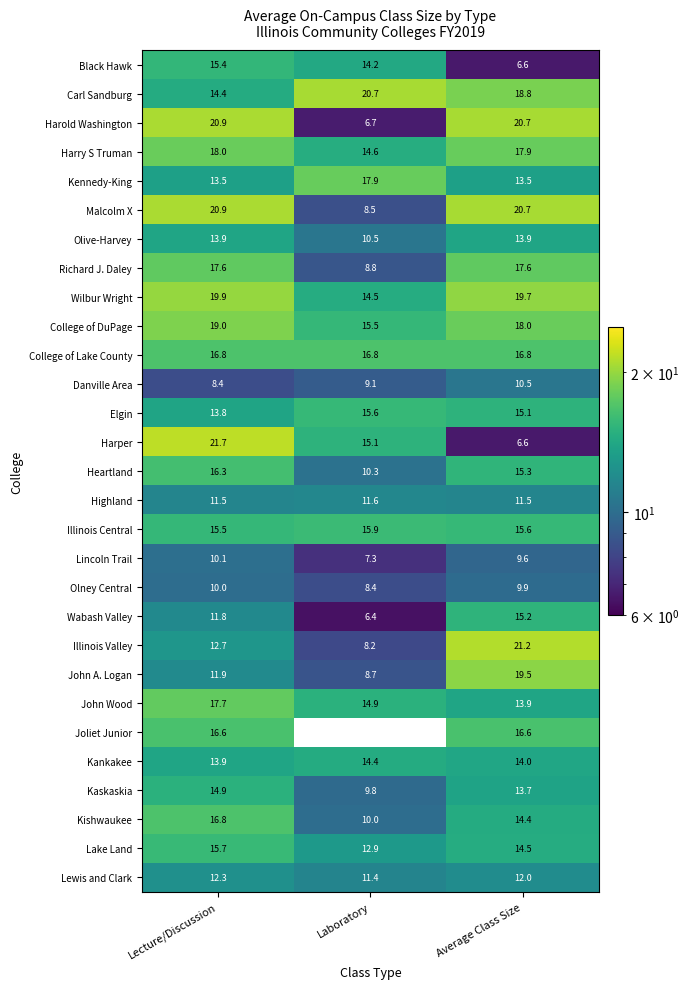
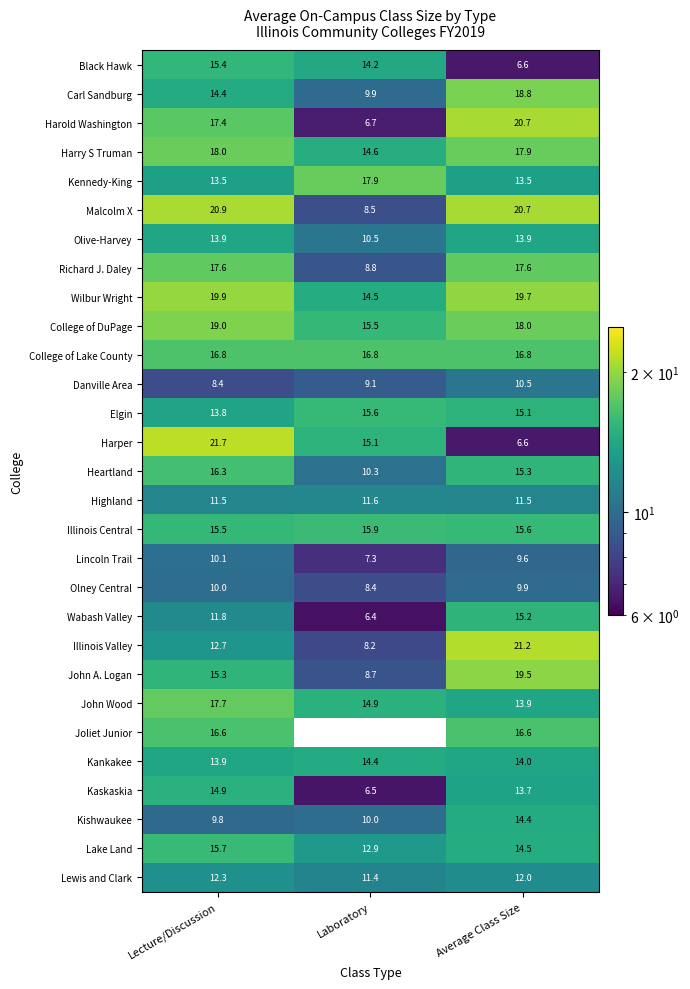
  {
    "Black Hawk": {
      "Lecture/Discussion": 15.4,
      "Laboratory": 14.2,
      "Average Class Size": 6.6
    },
    "Carl Sandburg": {
      "Lecture/Discussion": 14.4,
-     "Laboratory": 20.7,
+     "Laboratory": 9.9,
      "Average Class Size": 18.8
    },
    "Harold Washington": {
-     "Lecture/Discussion": 20.9,
+     "Lecture/Discussion": 17.4,
      "Laboratory": 6.7,
      "Average Class Size": 20.7
    },
    "Harry S Truman": {
      "Lecture/Discussion": 18.0,
      "Laboratory": 14.6,
      "Average Class Size": 17.9
    },
    "Kennedy-King": {
      "Lecture/Discussion": 13.5,
      "Laboratory": 17.9,
      "Average Class Size": 13.5
    },
    "Malcolm X": {
      "Lecture/Discussion": 20.9,
      "Laboratory": 8.5,
      "Average Class Size": 20.7
    },
    "Olive-Harvey": {
      "Lecture/Discussion": 13.9,
      "Laboratory": 10.5,
      "Average Class Size": 13.9
    },
    "Richard J. Daley": {
      "Lecture/Discussion": 17.6,
      "Laboratory": 8.8,
      "Average Class Size": 17.6
    },
    "Wilbur Wright": {
      "Lecture/Discussion": 19.9,
      "Laboratory": 14.5,
      "Average Class Size": 19.7
    },
    "College of DuPage": {
      "Lecture/Discussion": 19.0,
      "Laboratory": 15.5,
      "Average Class Size": 18.0
    },
    "College of Lake County": {
      "Lecture/Discussion": 16.8,
      "Laboratory": 16.8,
      "Average Class Size": 16.8
    },
    "Danville Area": {
      "Lecture/Discussion": 8.4,
      "Laboratory": 9.1,
      "Average Class Size": 10.5
    },
    "Elgin": {
      "Lecture/Discussion": 13.8,
      "Laboratory": 15.6,
      "Average Class Size": 15.1
    },
    "Harper": {
      "Lecture/Discussion": 21.7,
      "Laboratory": 15.1,
      "Average Class Size": 6.6
    },
    "Heartland": {
      "Lecture/Discussion": 16.3,
      "Laboratory": 10.3,
      "Average Class Size": 15.3
    },
    "Highland": {
      "Lecture/Discussion": 11.5,
      "Laboratory": 11.6,
      "Average Class Size": 11.5
    },
    "Illinois Central": {
      "Lecture/Discussion": 15.5,
      "Laboratory": 15.9,
      "Average Class Size": 15.6
    },
    "Lincoln Trail": {
      "Lecture/Discussion": 10.1,
      "Laboratory": 7.3,
      "Average Class Size": 9.6
    },
    "Olney Central": {
      "Lecture/Discussion": 10.0,
      "Laboratory": 8.4,
      "Average Class Size": 9.9
    },
    "Wabash Valley": {
      "Lecture/Discussion": 11.8,
      "Laboratory": 6.4,
      "Average Class Size": 15.2
    },
    "Illinois Valley": {
      "Lecture/Discussion": 12.7,
      "Laboratory": 8.2,
      "Average Class Size": 21.2
    },
    "John A. Logan": {
-     "Lecture/Discussion": 11.9,
+     "Lecture/Discussion": 15.3,
      "Laboratory": 8.7,
      "Average Class Size": 19.5
    },
    "John Wood": {
      "Lecture/Discussion": 17.7,
      "Laboratory": 14.9,
      "Average Class Size": 13.9
    },
    "Joliet Junior": {
      "Lecture/Discussion": 16.6,
      "Average Class Size": 16.6
    },
    "Kankakee": {
      "Lecture/Discussion": 13.9,
      "Laboratory": 14.4,
      "Average Class Size": 14.0
    },
    "Kaskaskia": {
      "Lecture/Discussion": 14.9,
-     "Laboratory": 9.8,
+     "Laboratory": 6.5,
      "Average Class Size": 13.7
    },
    "Kishwaukee": {
-     "Lecture/Discussion": 16.8,
+     "Lecture/Discussion": 9.8,
      "Laboratory": 10.0,
      "Average Class Size": 14.4
    },
    "Lake Land": {
      "Lecture/Discussion": 15.7,
      "Laboratory": 12.9,
      "Average Class Size": 14.5
    },
    "Lewis and Clark": {
      "Lecture/Discussion": 12.3,
      "Laboratory": 11.4,
      "Average Class Size": 12.0
    }
  }
